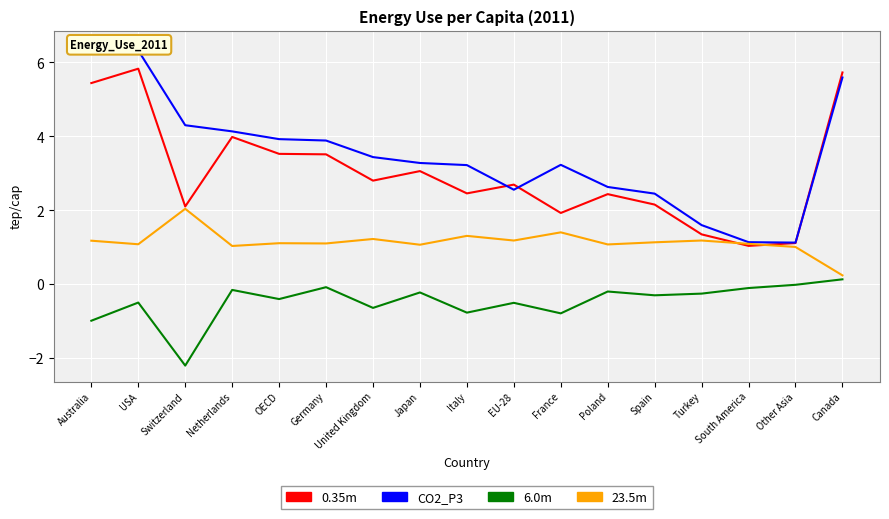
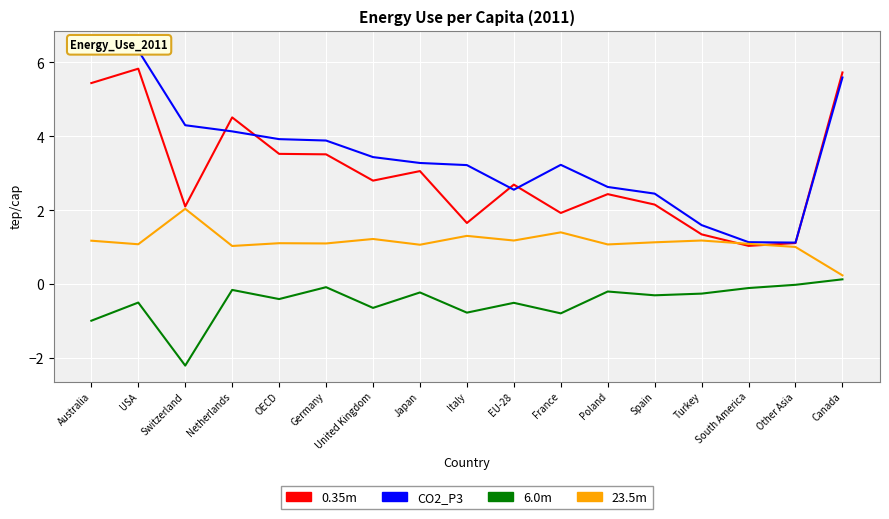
  {
    "0.35m": {
      "Australia": 5.4,
      "USA": 5.8,
-     "Netherlands": 4.0,
+     "Netherlands": 4.5,
      "OECD": 3.5,
      "Germany": 3.5,
      "United Kingdom": 2.8,
      "Japan": 3.1,
-     "Italy": 2.5,
+     "Italy": 1.7,
      "EU-28": 2.7,
      "France": 1.9,
      "Poland": 2.4,
      "Spain": 2.2,
      "Turkey": 1.4,
      "Canada": 5.7
    },
    "CO2_P3": {
      "Switzerland": 4.3,
      "Netherlands": 4.1,
      "OECD": 3.9,
      "Germany": 3.9,
      "United Kingdom": 3.4,
      "Japan": 3.3,
      "Italy": 3.2,
      "EU-28": 2.6,
      "France": 3.2,
      "Poland": 2.6,
      "Spain": 2.5,
      "Turkey": 1.6,
      "Canada": 5.6
    },
    "6.0m": {
      "Australia": -1.0,
      "USA": -0.5,
      "Switzerland": -2.2,
      "Netherlands": -0.2,
      "OECD": -0.4,
      "Germany": -0.1,
      "United Kingdom": -0.6,
      "Japan": -0.2,
      "Italy": -0.8,
      "EU-28": -0.5,
      "France": -0.8,
      "Poland": -0.2,
      "Spain": -0.3,
      "Turkey": -0.3,
      "South America": -0.1,
      "Other Asia": 0.0,
      "Canada": 0.1
    },
    "23.5m": {
      "Australia": 1.2,
      "USA": 1.1,
      "Netherlands": 1.0,
      "OECD": 1.1,
      "Germany": 1.1,
      "United Kingdom": 1.2,
      "Japan": 1.1,
      "Italy": 1.3,
      "EU-28": 1.2,
      "France": 1.4,
      "Poland": 1.1,
      "Spain": 1.1,
      "Turkey": 1.2,
      "Other Asia": 1.0,
      "Canada": 0.2
    }
  }
